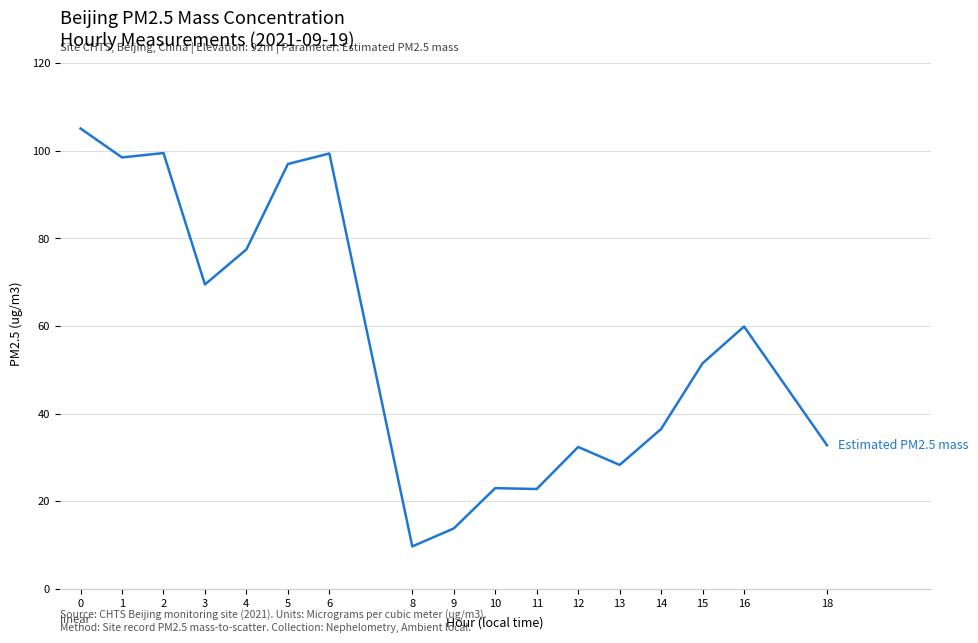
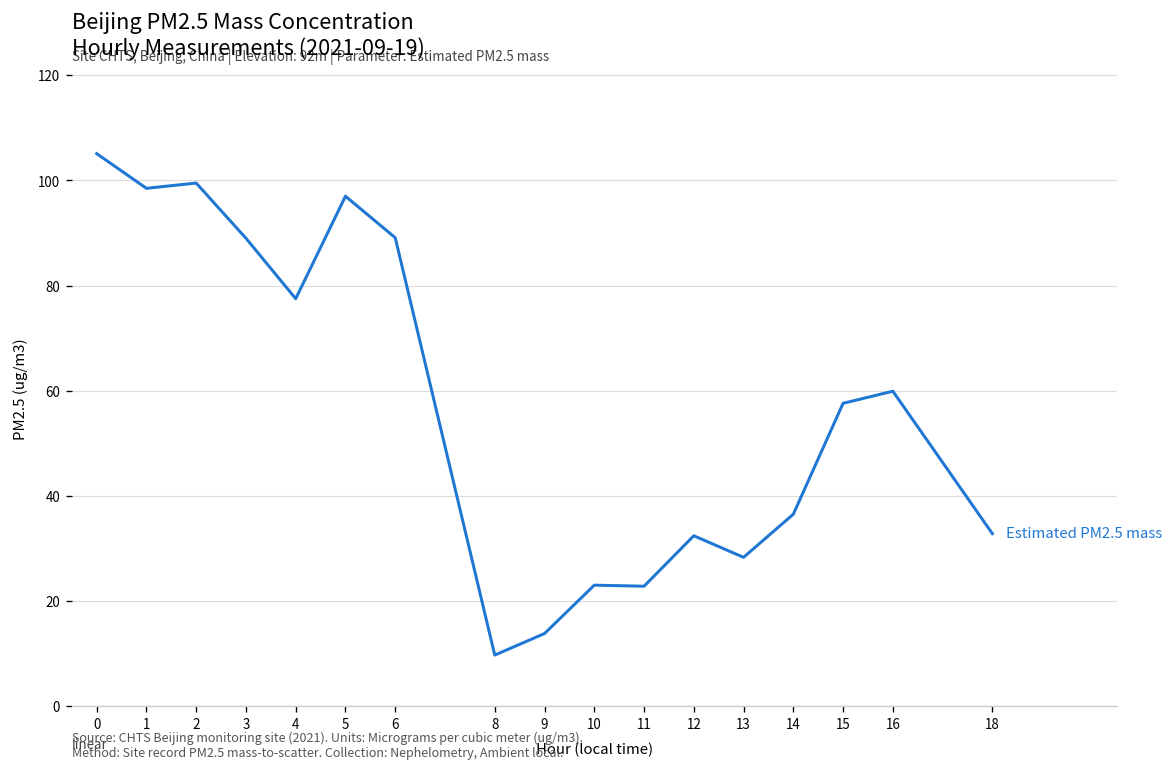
  {
    "0": 105,
    "1": 99,
    "2": 100,
-   "3": 70,
+   "3": 89,
    "4": 78,
    "5": 97,
-   "6": 99,
+   "6": 89,
    "8": 10,
    "9": 14,
    "10": 23,
    "11": 23,
    "12": 32,
    "13": 28,
    "14": 37,
-   "15": 52,
+   "15": 58,
    "16": 60,
    "18": 33
  }
